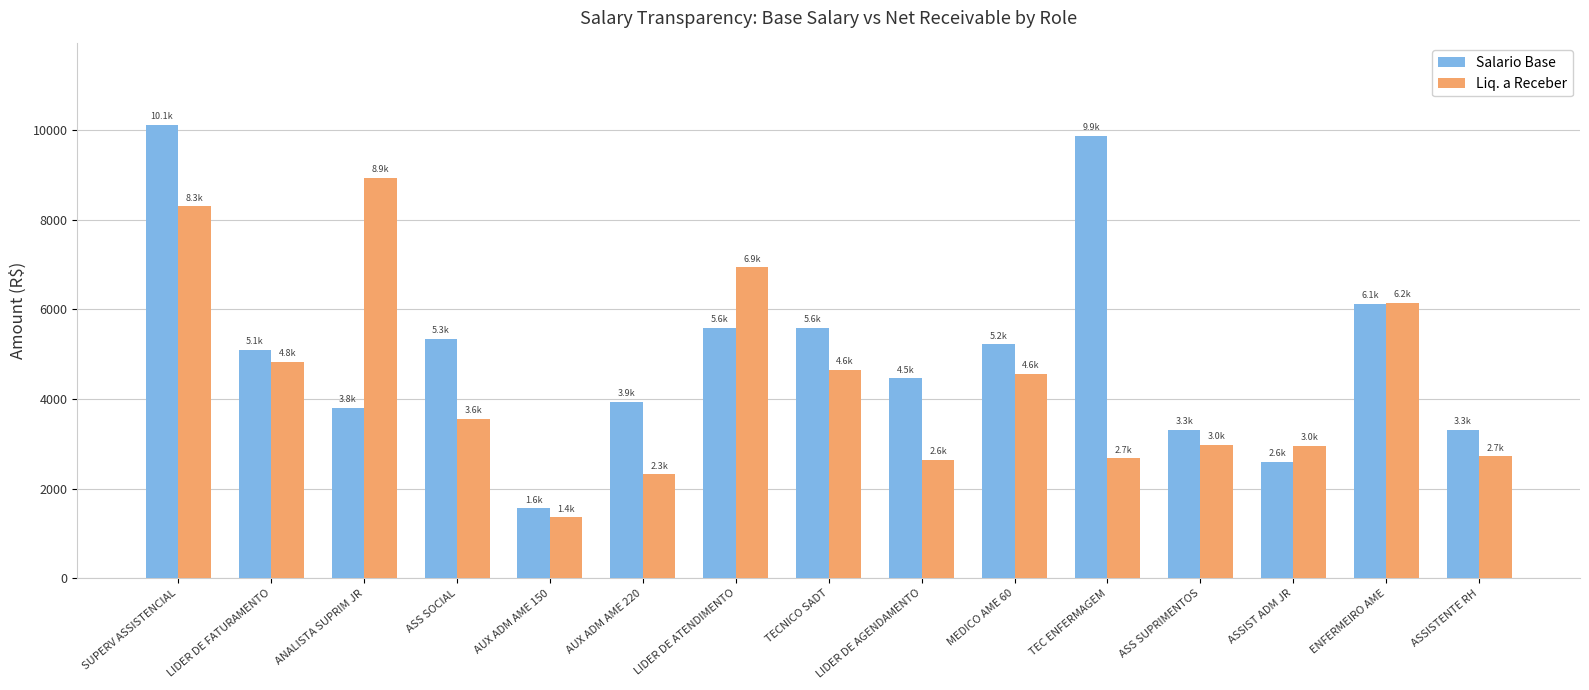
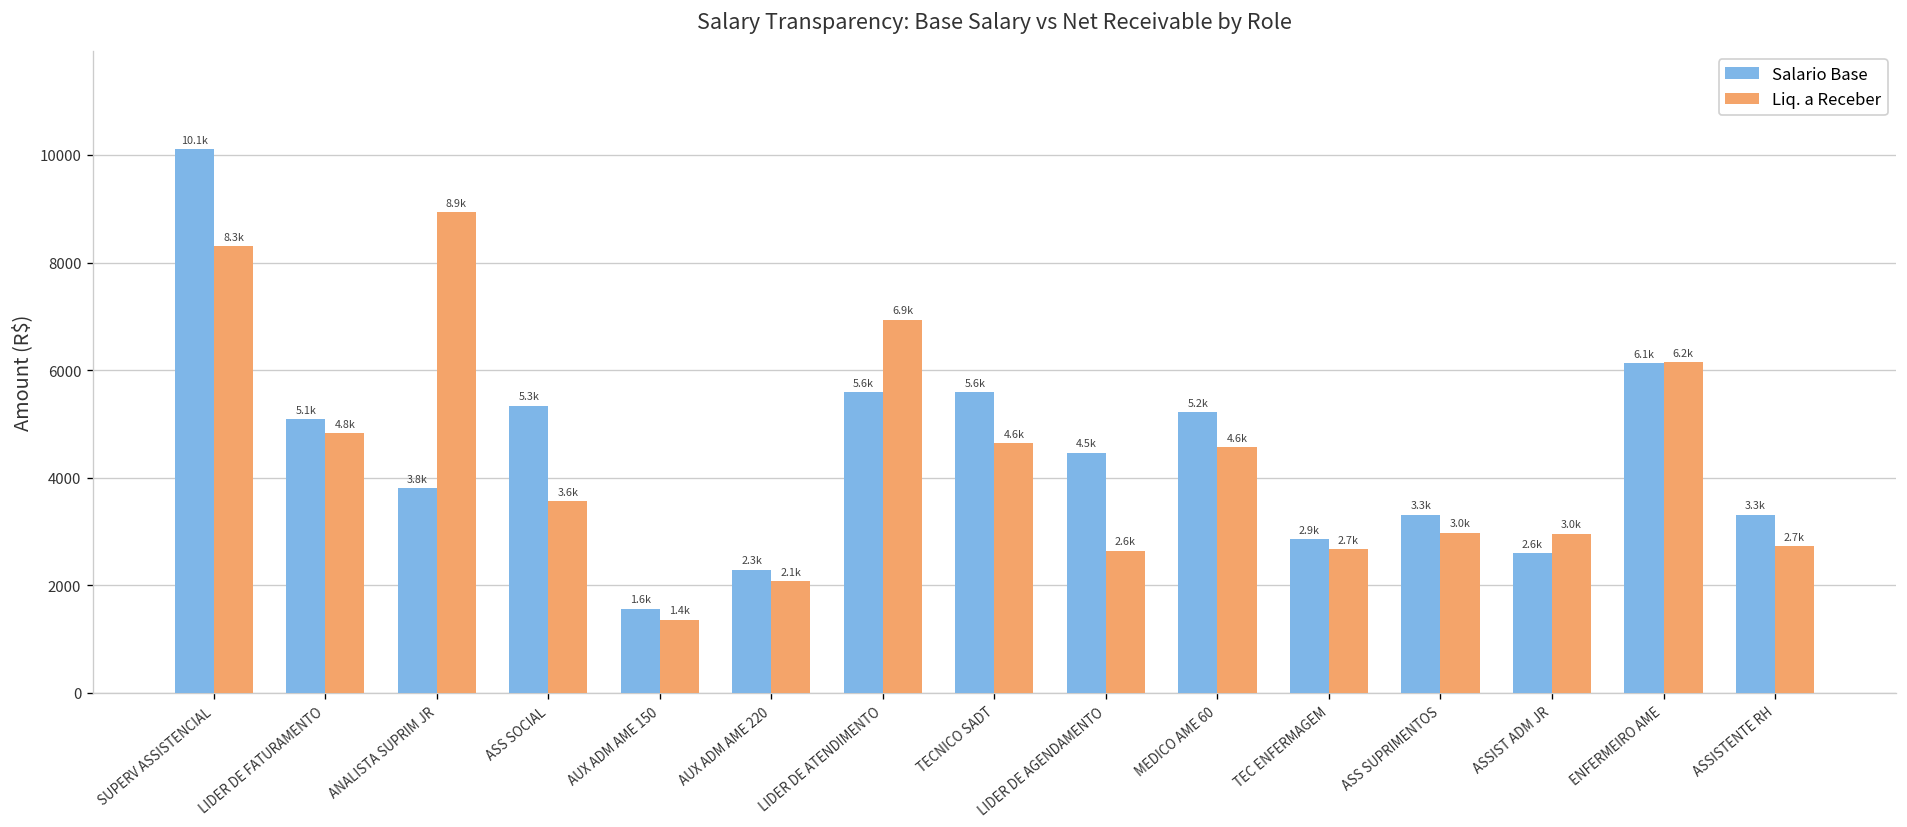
  {
    "Salario Base": {
      "SUPERV ASSISTENCIAL": "10.1k",
      "LIDER DE FATURAMENTO": "5.1k",
      "ANALISTA SUPRIM JR": "3.8k",
      "ASS SOCIAL": "5.3k",
      "AUX ADM AME 150": "1.6k",
-     "AUX ADM AME 220": "3.9k",
+     "AUX ADM AME 220": "2.3k",
      "LIDER DE ATENDIMENTO": "5.6k",
      "TECNICO SADT": "5.6k",
      "LIDER DE AGENDAMENTO": "4.5k",
      "MEDICO AME 60": "5.2k",
-     "TEC ENFERMAGEM": "9.9k",
+     "TEC ENFERMAGEM": "2.9k",
      "ASS SUPRIMENTOS": "3.3k",
      "ASSIST ADM JR": "2.6k",
      "ENFERMEIRO AME": "6.1k",
      "ASSISTENTE RH": "3.3k"
    },
    "Liq. a Receber": {
      "SUPERV ASSISTENCIAL": "8.3k",
      "LIDER DE FATURAMENTO": "4.8k",
      "ANALISTA SUPRIM JR": "8.9k",
      "ASS SOCIAL": "3.6k",
      "AUX ADM AME 150": "1.4k",
-     "AUX ADM AME 220": "2.3k",
+     "AUX ADM AME 220": "2.1k",
      "LIDER DE ATENDIMENTO": "6.9k",
      "TECNICO SADT": "4.6k",
      "LIDER DE AGENDAMENTO": "2.6k",
      "MEDICO AME 60": "4.6k",
      "TEC ENFERMAGEM": "2.7k",
      "ASS SUPRIMENTOS": "3.0k",
      "ASSIST ADM JR": "3.0k",
      "ENFERMEIRO AME": "6.2k",
      "ASSISTENTE RH": "2.7k"
    }
  }
